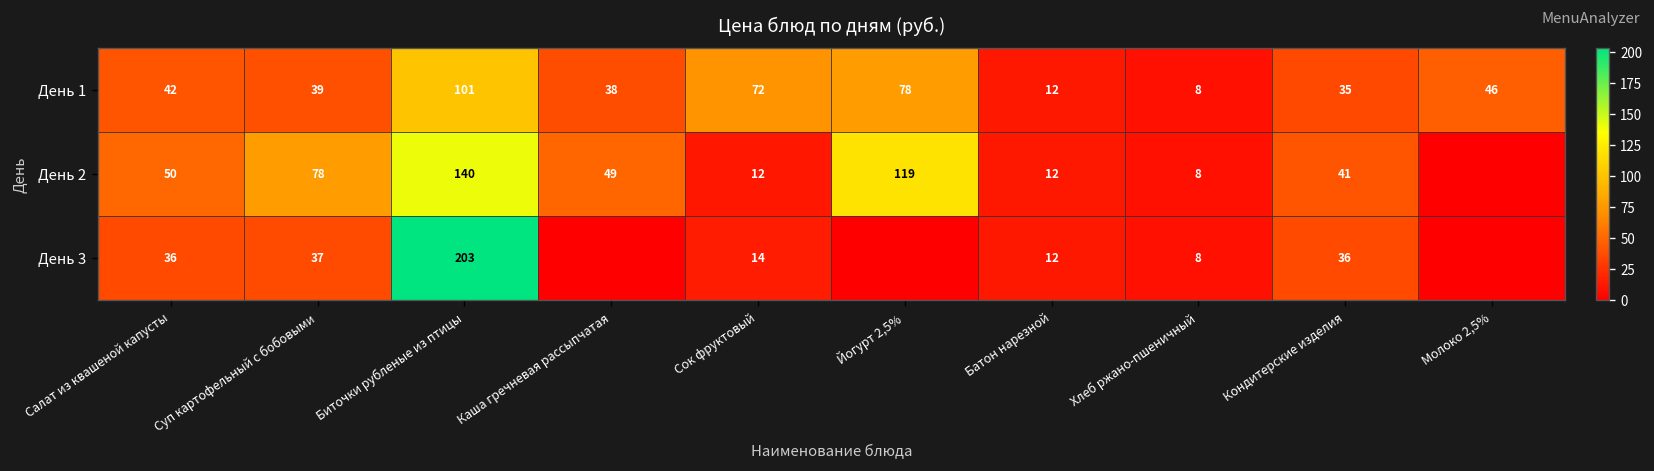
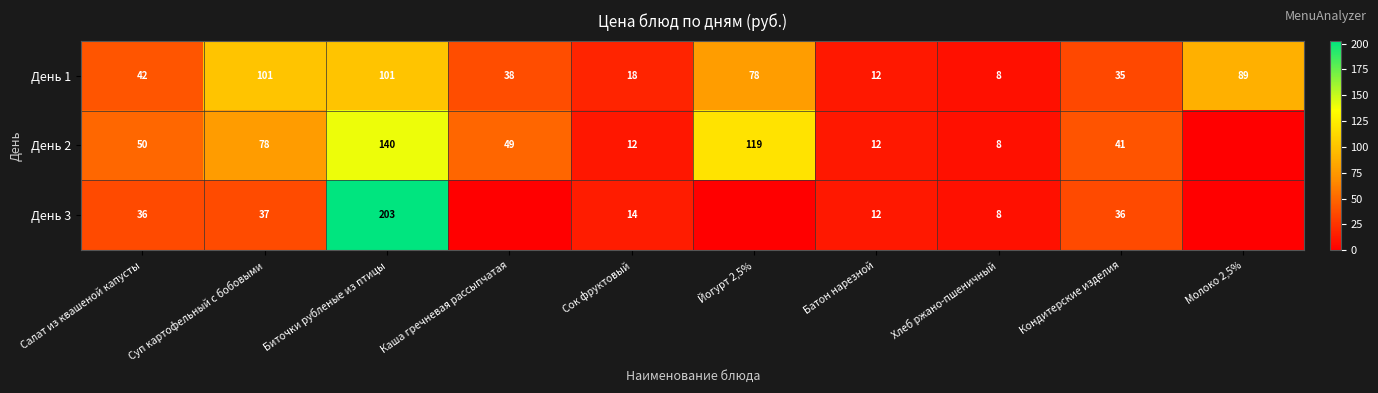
  {
    "День 1": {
      "Салат из квашеной капусты": 42,
-     "Суп картофельный с бобовыми": 39,
+     "Суп картофельный с бобовыми": 101,
      "Биточки рубленые из птицы": 101,
      "Каша гречневая рассыпчатая": 38,
-     "Сок фруктовый": 72,
+     "Сок фруктовый": 18,
      "Йогурт 2,5%": 78,
      "Батон нарезной": 12,
      "Хлеб ржано-пшеничный": 8,
      "Кондитерские изделия": 35,
-     "Молоко 2,5%": 46
+     "Молоко 2,5%": 89
    },
    "День 2": {
      "Салат из квашеной капусты": 50,
      "Суп картофельный с бобовыми": 78,
      "Биточки рубленые из птицы": 140,
      "Каша гречневая рассыпчатая": 49,
      "Сок фруктовый": 12,
      "Йогурт 2,5%": 119,
      "Батон нарезной": 12,
      "Хлеб ржано-пшеничный": 8,
      "Кондитерские изделия": 41
    },
    "День 3": {
      "Салат из квашеной капусты": 36,
      "Суп картофельный с бобовыми": 37,
      "Биточки рубленые из птицы": 203,
      "Сок фруктовый": 14,
      "Батон нарезной": 12,
      "Хлеб ржано-пшеничный": 8,
      "Кондитерские изделия": 36
    }
  }
